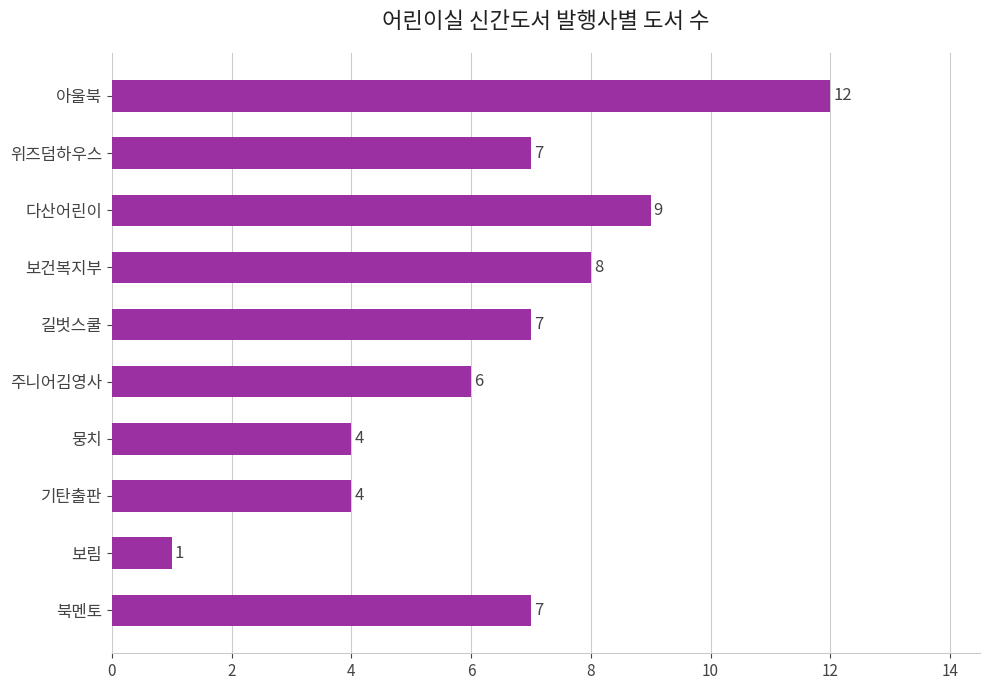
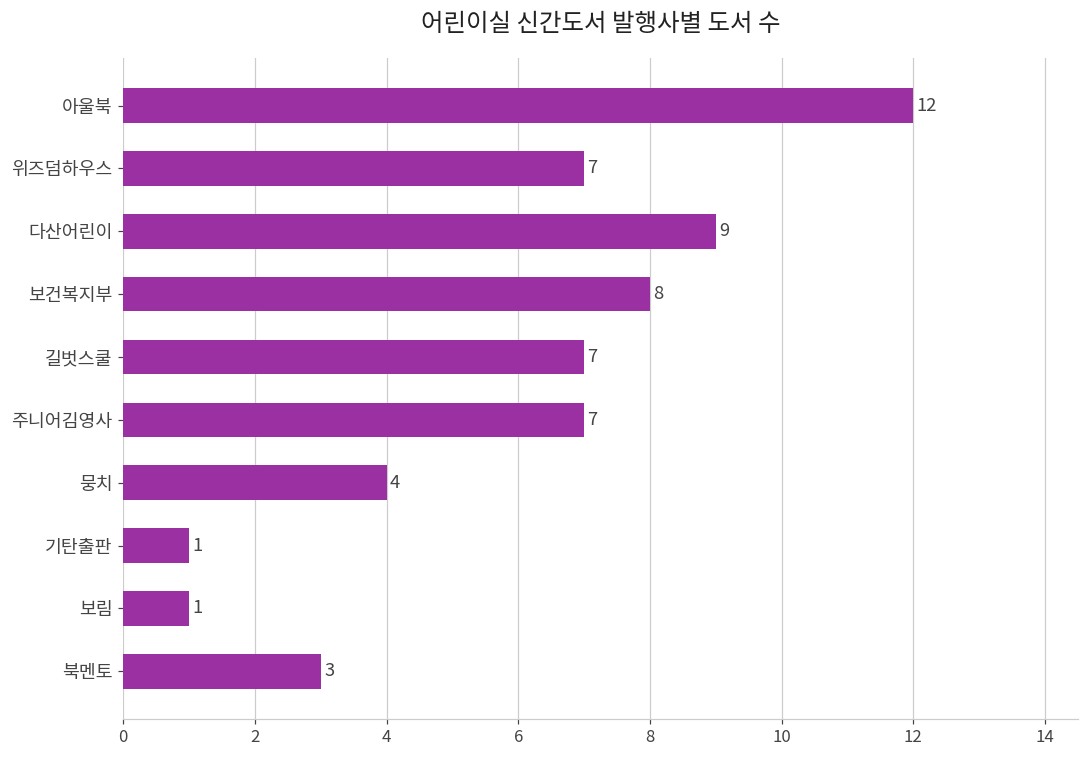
  {
    "아울북": 12,
    "위즈덤하우스": 7,
    "다산어린이": 9,
    "보건복지부": 8,
    "길벗스쿨": 7,
-   "주니어김영사": 6,
+   "주니어김영사": 7,
    "뭉치": 4,
-   "기탄출판": 4,
+   "기탄출판": 1,
    "보림": 1,
-   "북멘토": 7
+   "북멘토": 3
  }
